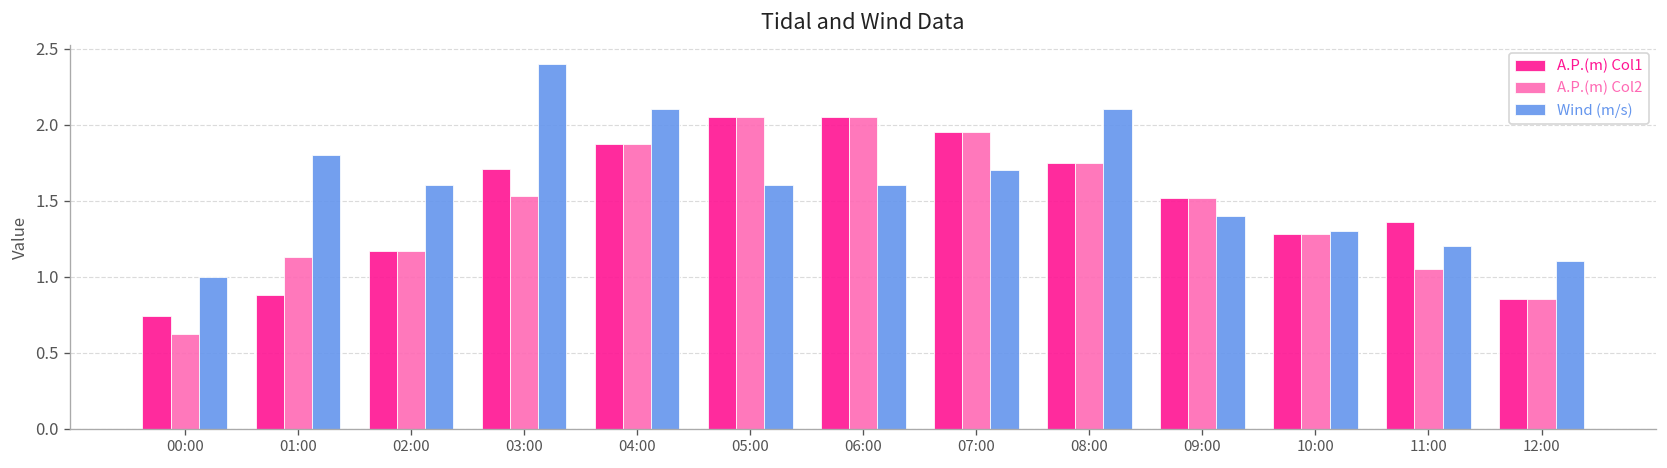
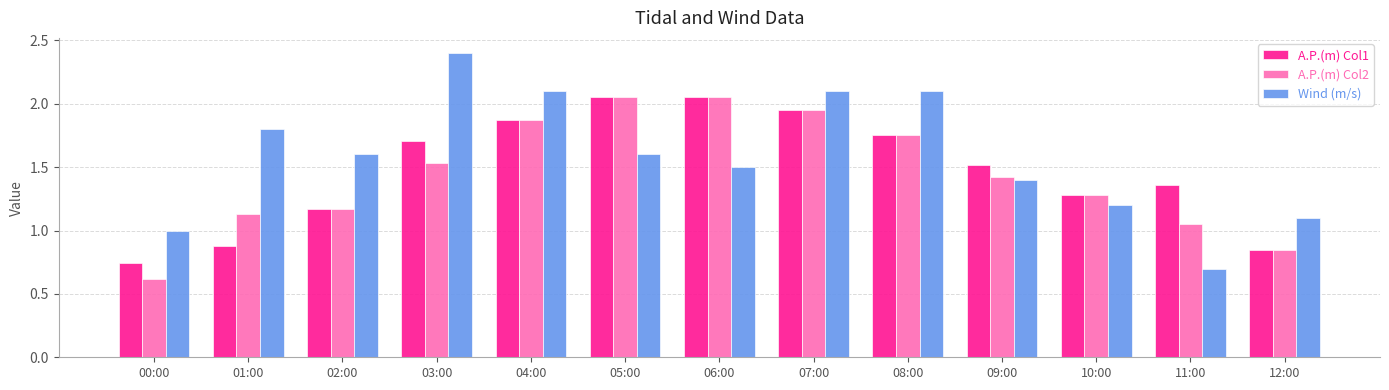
  {
    "A.P.(m) Col1": {
      "00:00": 0.74,
      "01:00": 0.88,
      "02:00": 1.17,
      "03:00": 1.71,
      "04:00": 1.87,
      "05:00": 2.05,
      "06:00": 2.05,
      "07:00": 1.95,
      "08:00": 1.75,
      "09:00": 1.52,
      "10:00": 1.28,
      "11:00": 1.36,
      "12:00": 0.85
    },
    "A.P.(m) Col2": {
      "00:00": 0.62,
      "01:00": 1.13,
      "02:00": 1.17,
      "03:00": 1.53,
      "04:00": 1.87,
      "05:00": 2.05,
      "06:00": 2.05,
      "07:00": 1.95,
      "08:00": 1.75,
-     "09:00": 1.52,
+     "09:00": 1.42,
      "10:00": 1.28,
      "11:00": 1.05,
      "12:00": 0.85
    },
    "Wind (m/s)": {
      "00:00": 1.0,
      "01:00": 1.8,
      "02:00": 1.6,
      "03:00": 2.4,
      "04:00": 2.1,
      "05:00": 1.6,
-     "06:00": 1.6,
-     "07:00": 1.7,
+     "06:00": 1.5,
+     "07:00": 2.1,
      "08:00": 2.1,
      "09:00": 1.4,
-     "10:00": 1.3,
-     "11:00": 1.2,
+     "10:00": 1.2,
+     "11:00": 0.7,
      "12:00": 1.1
    }
  }
